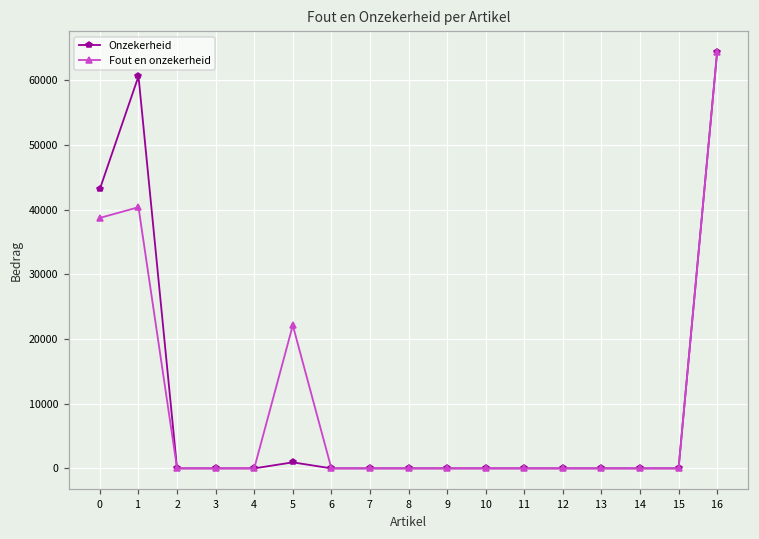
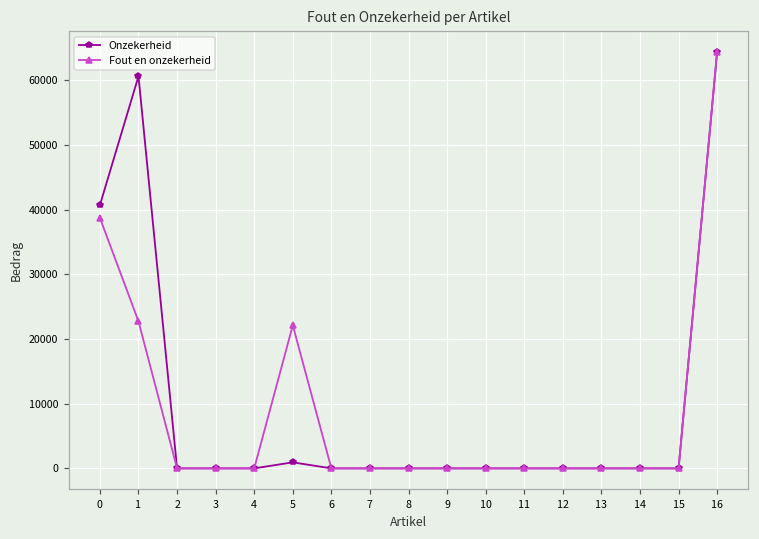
  {
    "Onzekerheid": {
-     "0": 43000,
+     "0": 41000,
      "1": 61000,
      "5": 1000
    },
    "Fout en onzekerheid": {
      "0": 39000,
-     "1": 40000,
+     "1": 23000,
      "5": 22000
    }
  }
